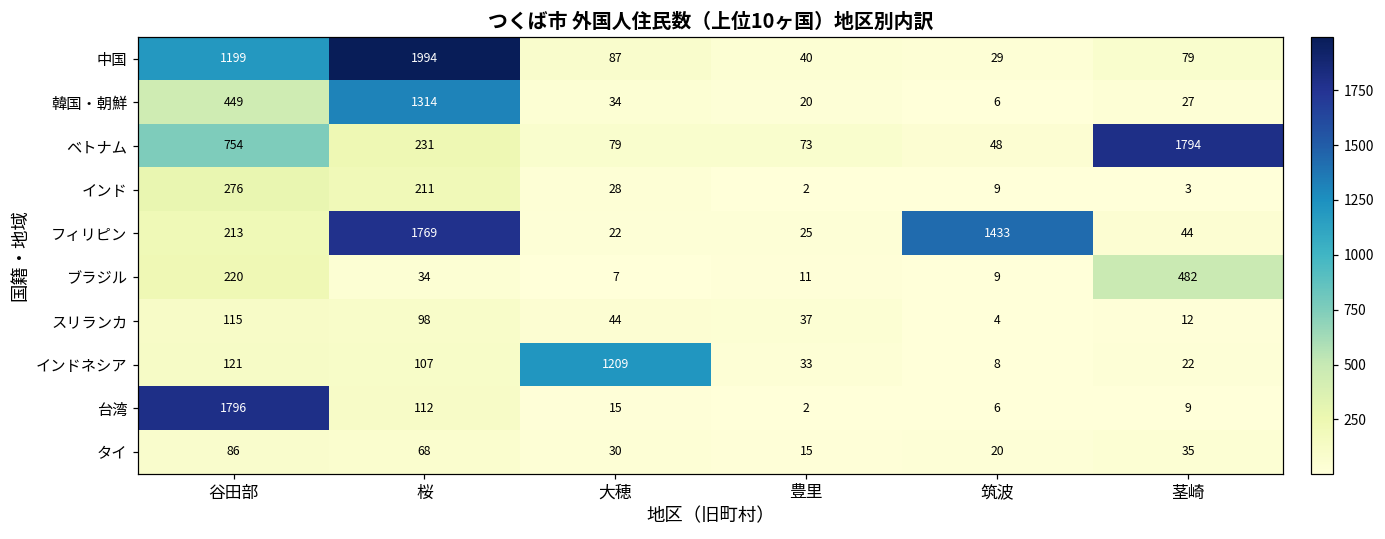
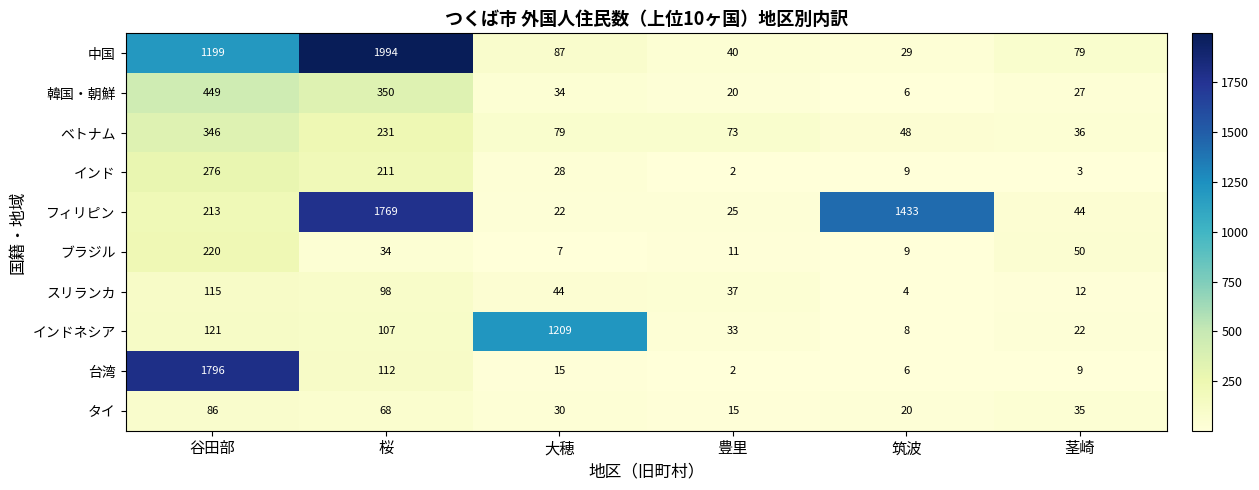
  {
    "中国": {
      "谷田部": 1199,
      "桜": 1994,
      "大穂": 87,
      "豊里": 40,
      "筑波": 29,
      "茎崎": 79
    },
    "韓国・朝鮮": {
      "谷田部": 449,
-     "桜": 1314,
+     "桜": 350,
      "大穂": 34,
      "豊里": 20,
      "筑波": 6,
      "茎崎": 27
    },
    "ベトナム": {
-     "谷田部": 754,
+     "谷田部": 346,
      "桜": 231,
      "大穂": 79,
      "豊里": 73,
      "筑波": 48,
-     "茎崎": 1794
+     "茎崎": 36
    },
    "インド": {
      "谷田部": 276,
      "桜": 211,
      "大穂": 28,
      "豊里": 2,
      "筑波": 9,
      "茎崎": 3
    },
    "フィリピン": {
      "谷田部": 213,
      "桜": 1769,
      "大穂": 22,
      "豊里": 25,
      "筑波": 1433,
      "茎崎": 44
    },
    "ブラジル": {
      "谷田部": 220,
      "桜": 34,
      "大穂": 7,
      "豊里": 11,
      "筑波": 9,
-     "茎崎": 482
+     "茎崎": 50
    },
    "スリランカ": {
      "谷田部": 115,
      "桜": 98,
      "大穂": 44,
      "豊里": 37,
      "筑波": 4,
      "茎崎": 12
    },
    "インドネシア": {
      "谷田部": 121,
      "桜": 107,
      "大穂": 1209,
      "豊里": 33,
      "筑波": 8,
      "茎崎": 22
    },
    "台湾": {
      "谷田部": 1796,
      "桜": 112,
      "大穂": 15,
      "豊里": 2,
      "筑波": 6,
      "茎崎": 9
    },
    "タイ": {
      "谷田部": 86,
      "桜": 68,
      "大穂": 30,
      "豊里": 15,
      "筑波": 20,
      "茎崎": 35
    }
  }
